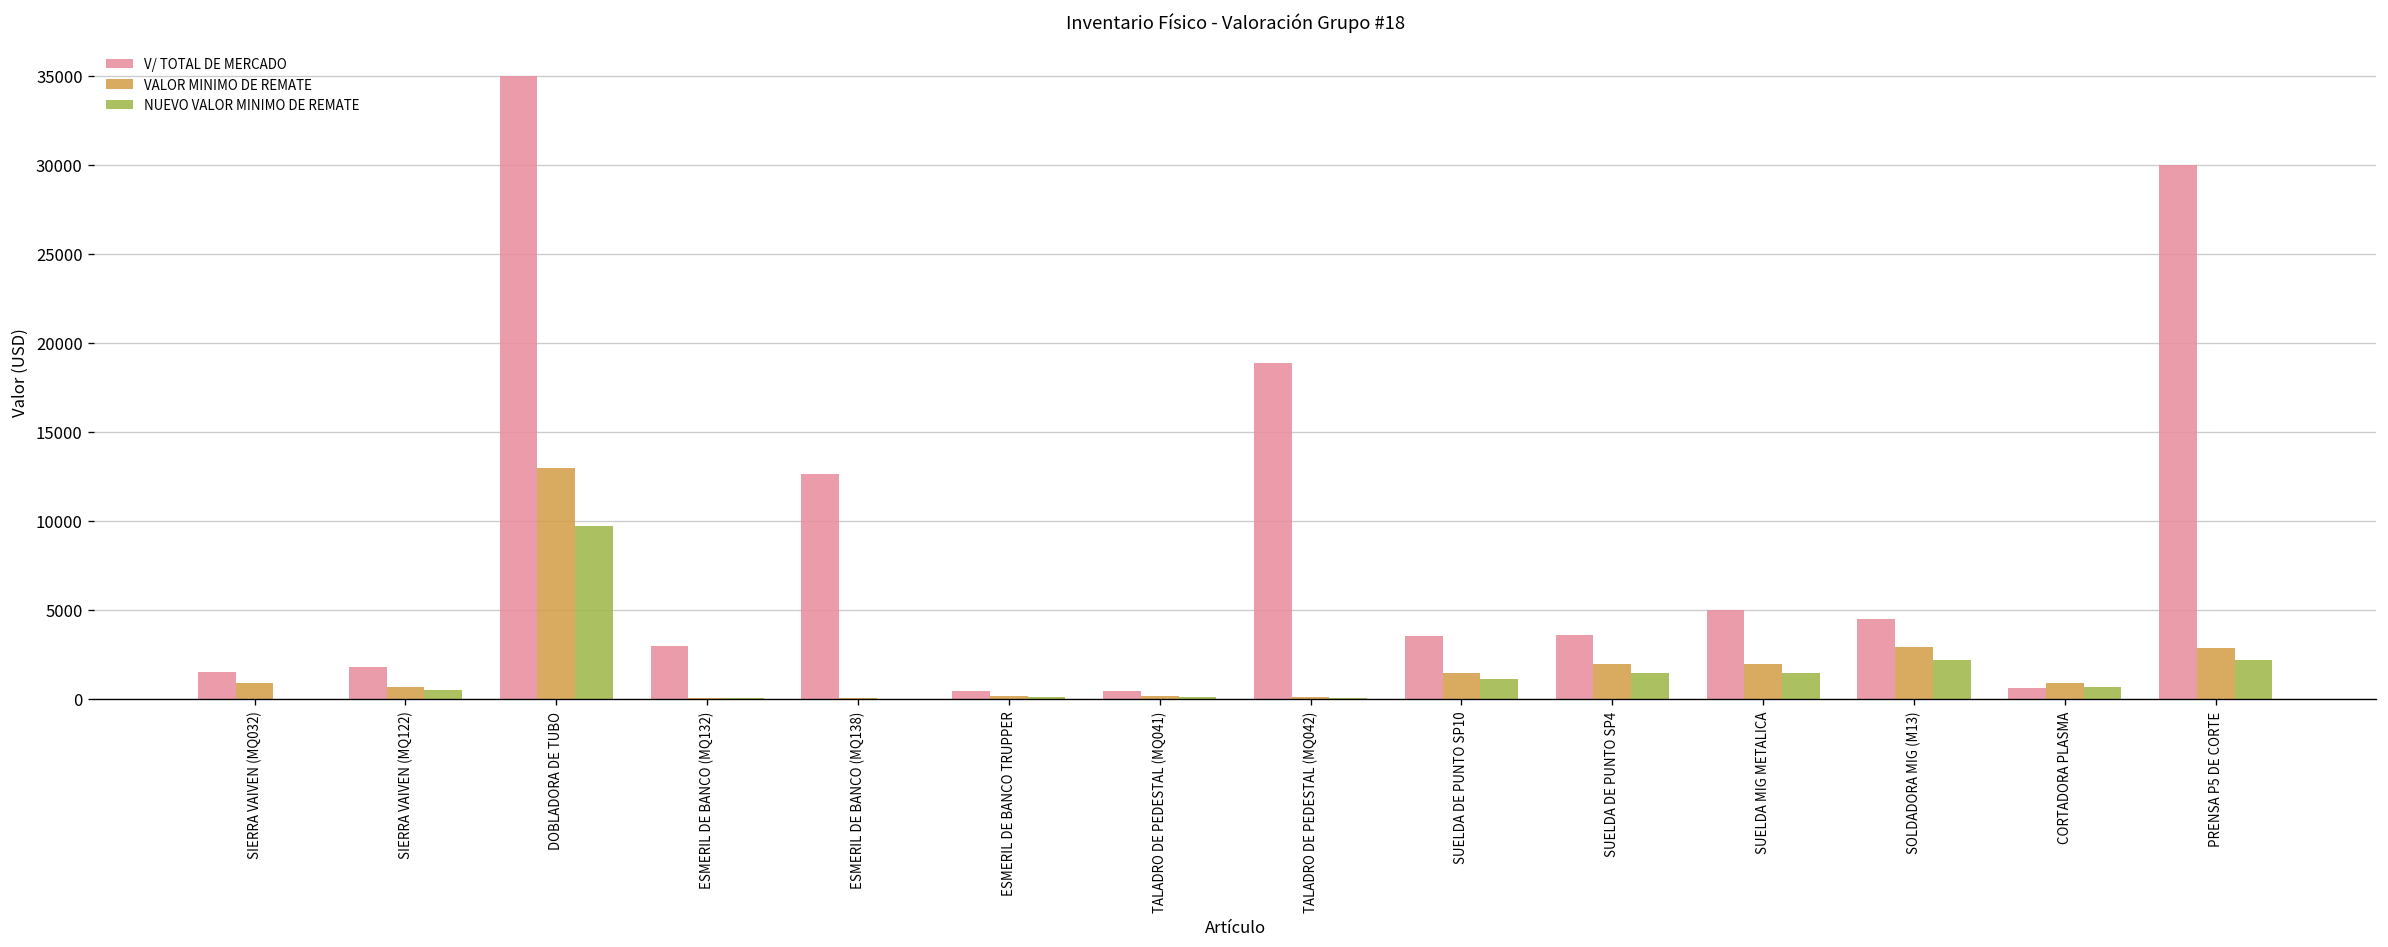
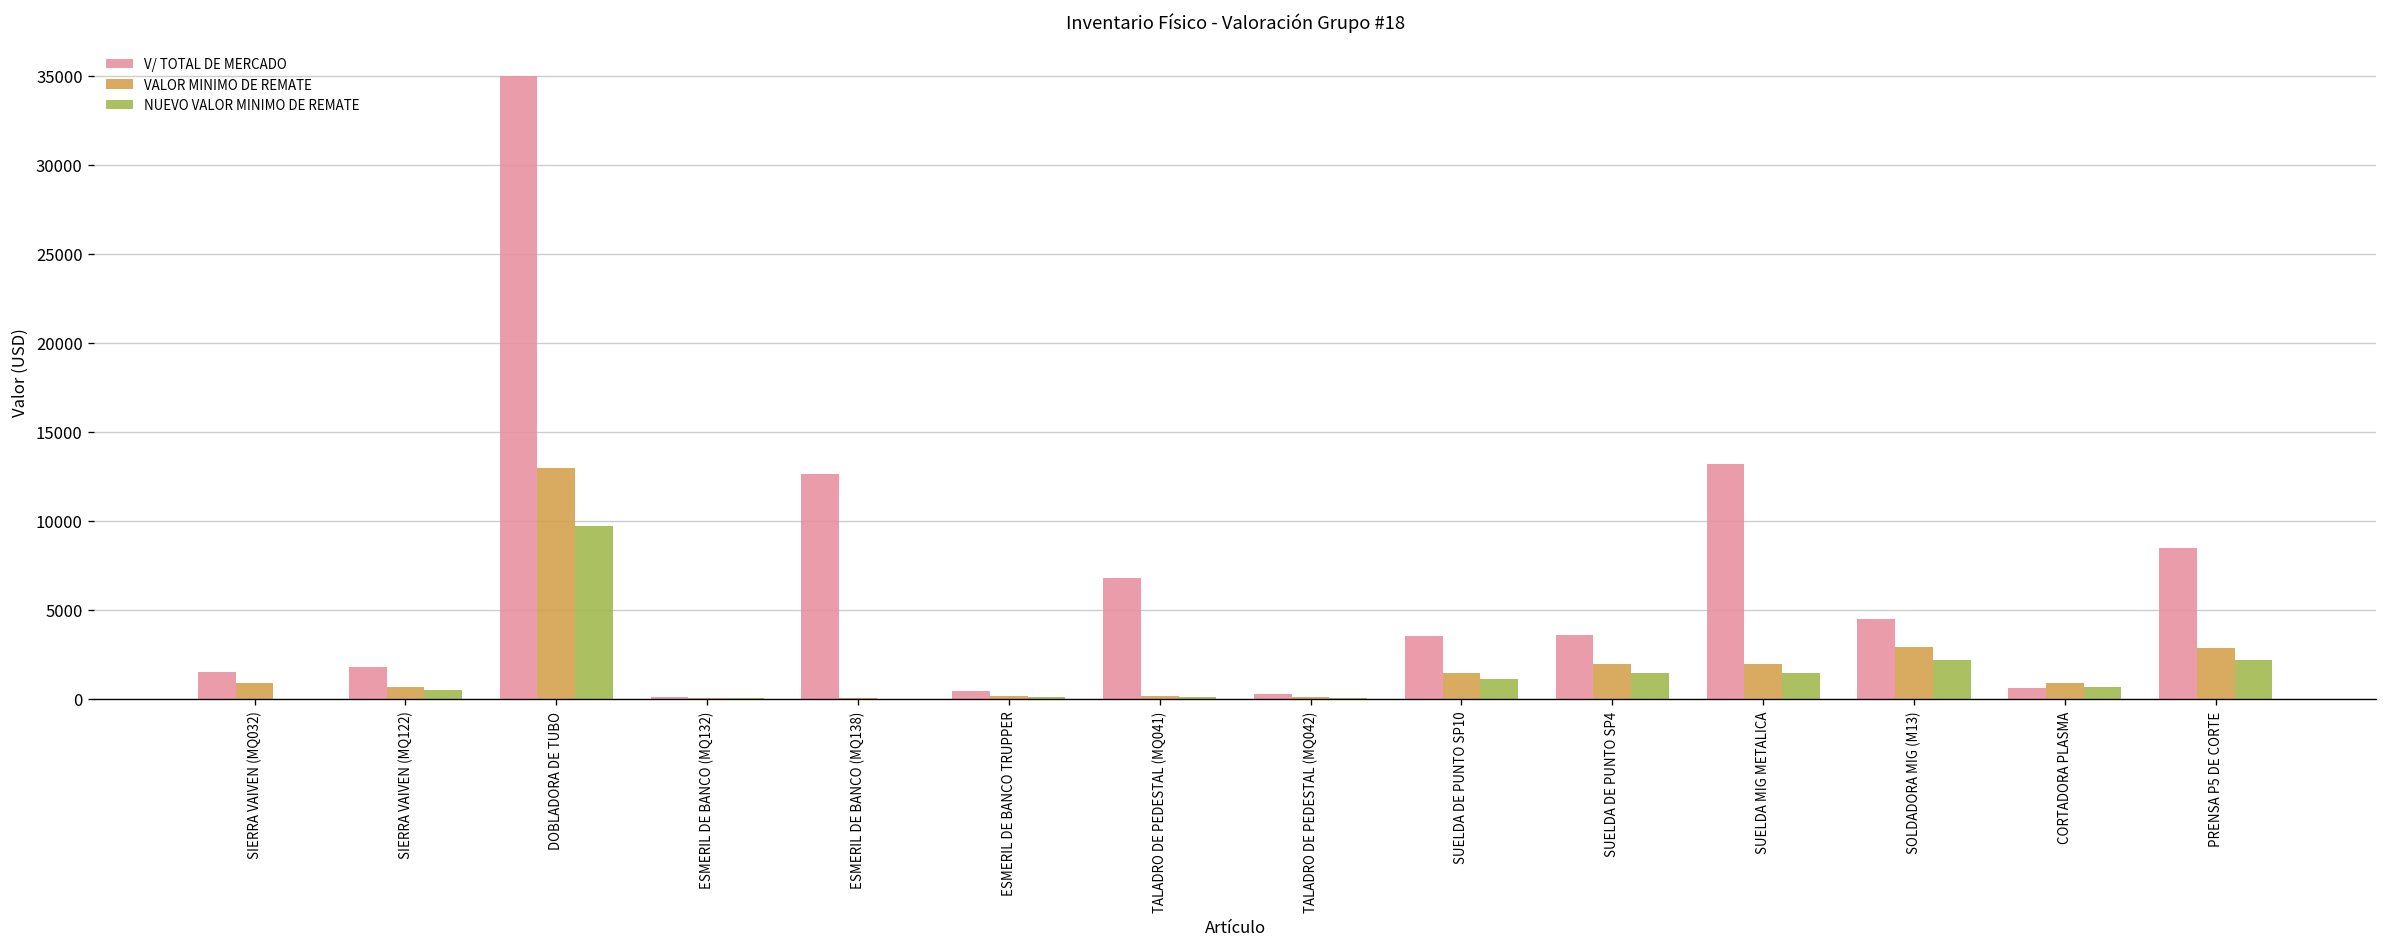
  {
    "V/ TOTAL DE MERCADO": {
      "SIERRA VAIVEN (MQ032)": 1500,
      "SIERRA VAIVEN (MQ122)": 1800,
      "DOBLADORA DE TUBO": 35000,
-     "ESMERIL DE BANCO (MQ132)": 3000,
+     "ESMERIL DE BANCO (MQ132)": 100,
      "ESMERIL DE BANCO (MQ138)": 12700,
      "ESMERIL DE BANCO TRUPPER": 500,
-     "TALADRO DE PEDESTAL (MQ041)": 500,
-     "TALADRO DE PEDESTAL (MQ042)": 18900,
+     "TALADRO DE PEDESTAL (MQ041)": 6800,
+     "TALADRO DE PEDESTAL (MQ042)": 300,
      "SUELDA DE PUNTO SP10": 3600,
      "SUELDA DE PUNTO SP4": 3600,
-     "SUELDA MIG METALICA": 5000,
+     "SUELDA MIG METALICA": 13200,
      "SOLDADORA MIG (M13)": 4500,
      "CORTADORA PLASMA": 600,
-     "PRENSA P5 DE CORTE": 30000
+     "PRENSA P5 DE CORTE": 8500
    }
  }
